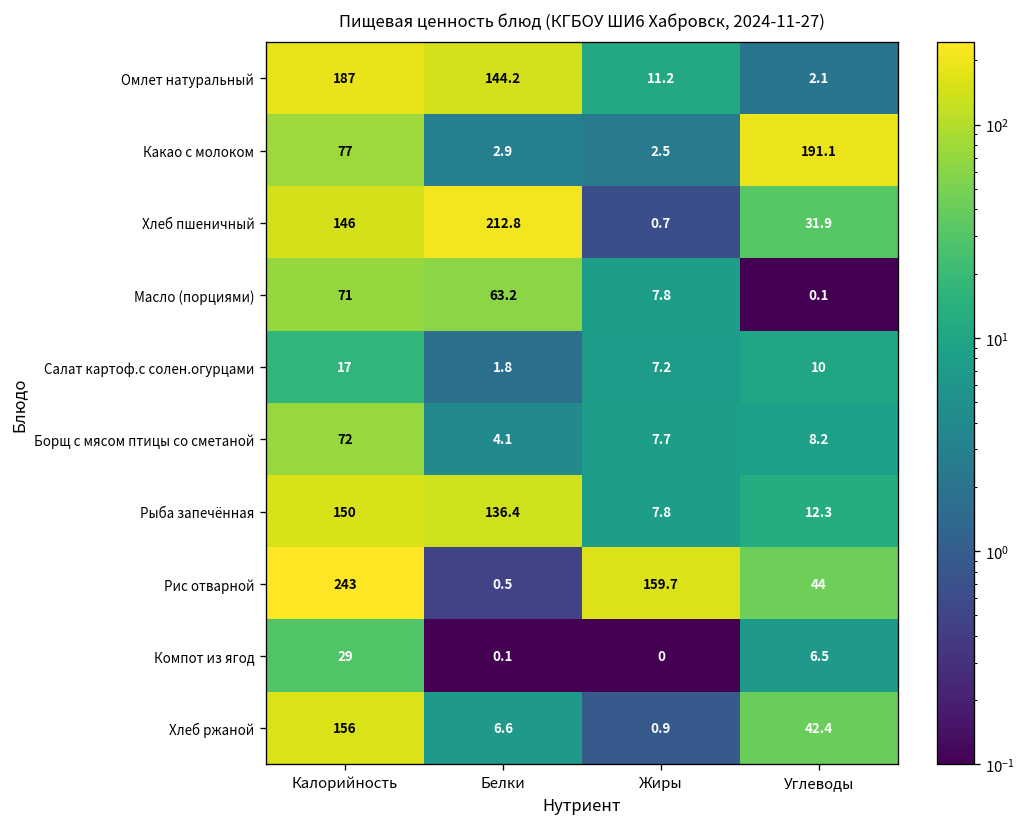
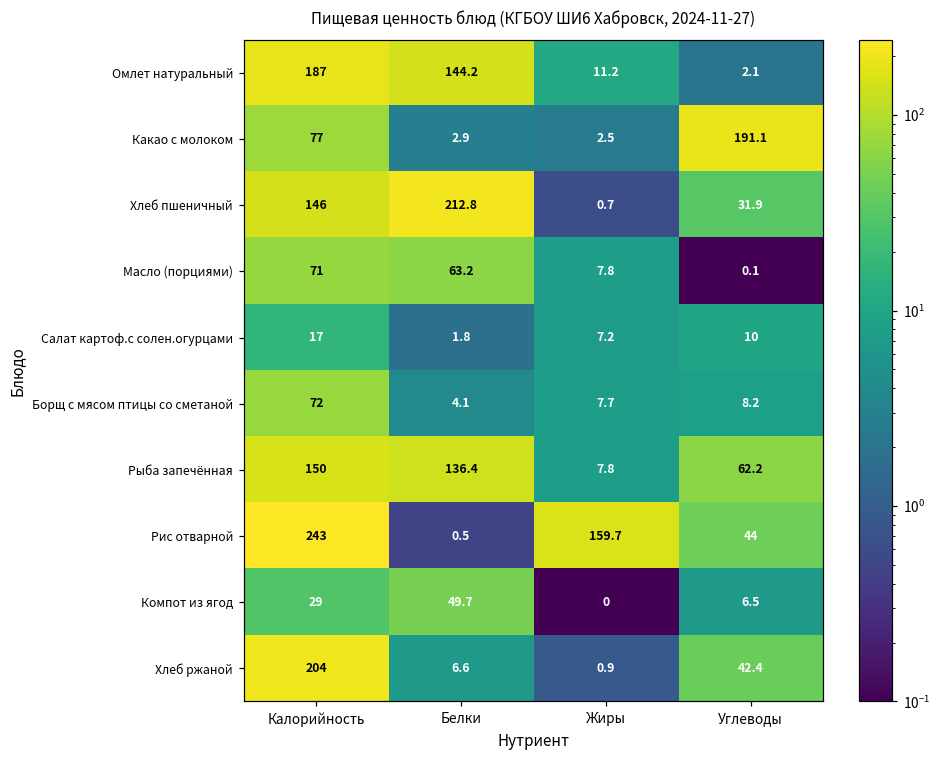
  {
    "Омлет натуральный": {
      "Калорийность": 187,
      "Белки": 144.2,
      "Жиры": 11.2,
      "Углеводы": 2.1
    },
    "Какао с молоком": {
      "Калорийность": 77,
      "Белки": 2.9,
      "Жиры": 2.5,
      "Углеводы": 191.1
    },
    "Хлеб пшеничный": {
      "Калорийность": 146,
      "Белки": 212.8,
      "Жиры": 0.7,
      "Углеводы": 31.9
    },
    "Масло (порциями)": {
      "Калорийность": 71,
      "Белки": 63.2,
      "Жиры": 7.8,
      "Углеводы": 0.1
    },
    "Салат картоф.с солен.огурцами": {
      "Калорийность": 17,
      "Белки": 1.8,
      "Жиры": 7.2,
      "Углеводы": 10
    },
    "Борщ с мясом птицы со сметаной": {
      "Калорийность": 72,
      "Белки": 4.1,
      "Жиры": 7.7,
      "Углеводы": 8.2
    },
    "Рыба запечённая": {
      "Калорийность": 150,
      "Белки": 136.4,
      "Жиры": 7.8,
-     "Углеводы": 12.3
+     "Углеводы": 62.2
    },
    "Рис отварной": {
      "Калорийность": 243,
      "Белки": 0.5,
      "Жиры": 159.7,
      "Углеводы": 44
    },
    "Компот из ягод": {
      "Калорийность": 29,
-     "Белки": 0.1,
+     "Белки": 49.7,
      "Жиры": 0,
      "Углеводы": 6.5
    },
    "Хлеб ржаной": {
-     "Калорийность": 156,
+     "Калорийность": 204,
      "Белки": 6.6,
      "Жиры": 0.9,
      "Углеводы": 42.4
    }
  }
